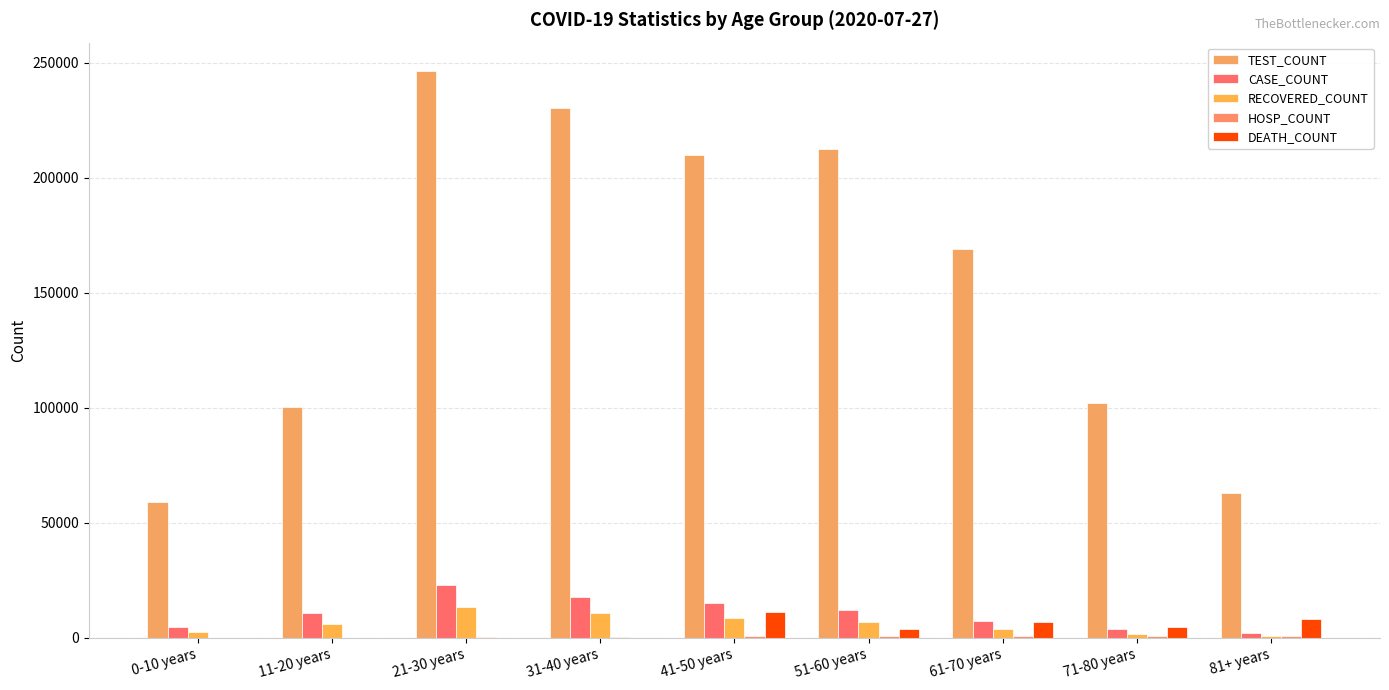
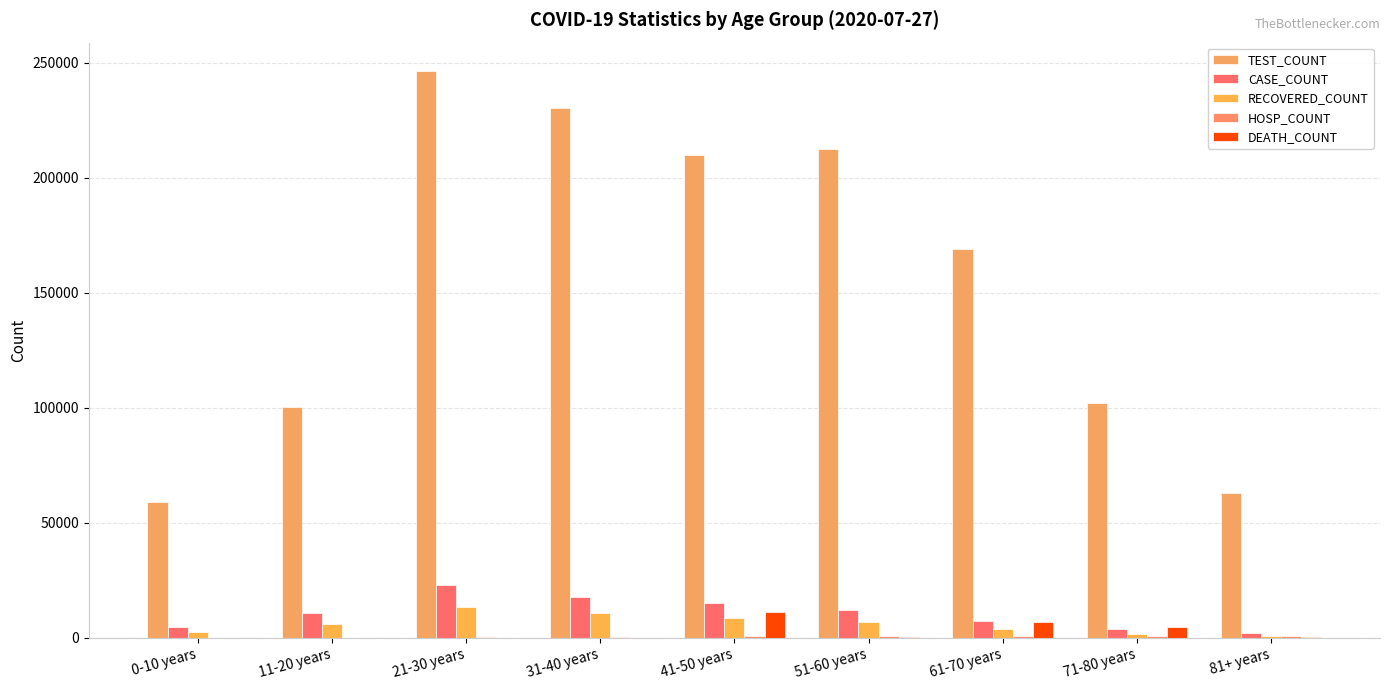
  {
    "DEATH_COUNT": {
      "41-50 years": 11000,
-     "51-60 years": 4000,
+     "51-60 years": 0,
      "61-70 years": 7000,
      "71-80 years": 5000,
-     "81+ years": 8000
+     "81+ years": 0
    }
  }
